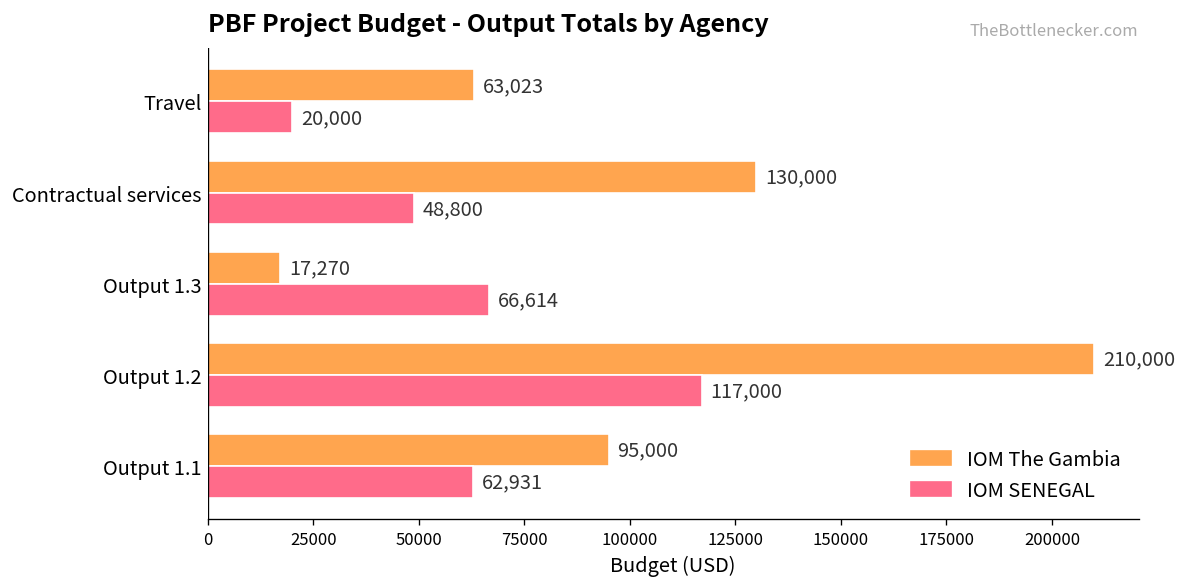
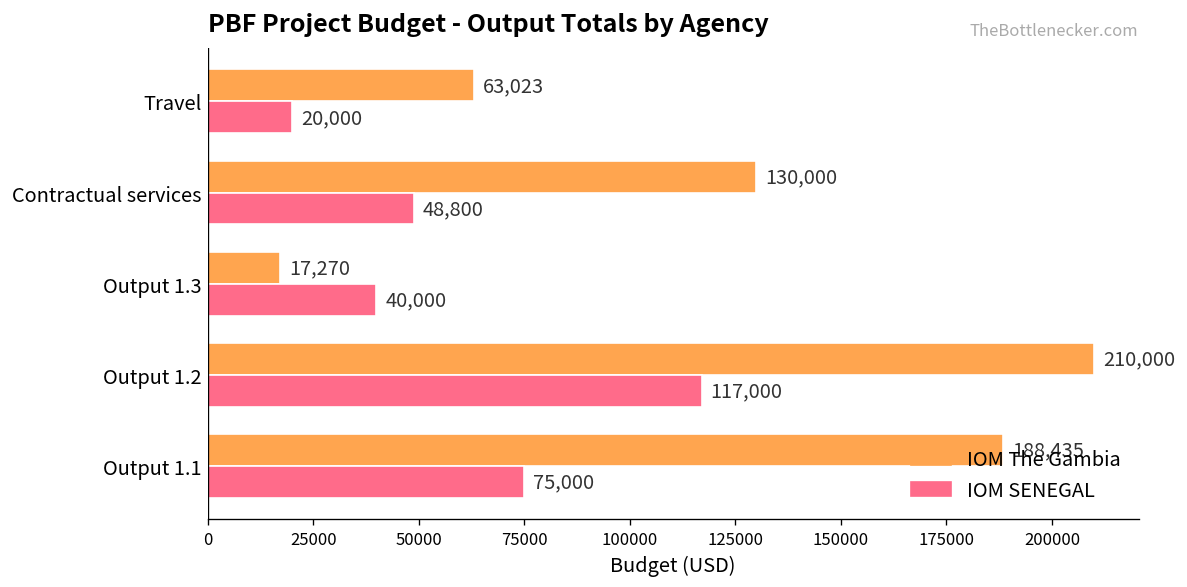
  {
    "IOM The Gambia": {
      "Travel": "63,023",
      "Contractual services": "130,000",
      "Output 1.3": "17,270",
      "Output 1.2": "210,000",
-     "Output 1.1": "95,000"
+     "Output 1.1": "188,435"
    },
    "IOM SENEGAL": {
      "Travel": "20,000",
      "Contractual services": "48,800",
-     "Output 1.3": "66,614",
+     "Output 1.3": "40,000",
      "Output 1.2": "117,000",
-     "Output 1.1": "62,931"
+     "Output 1.1": "75,000"
    }
  }
